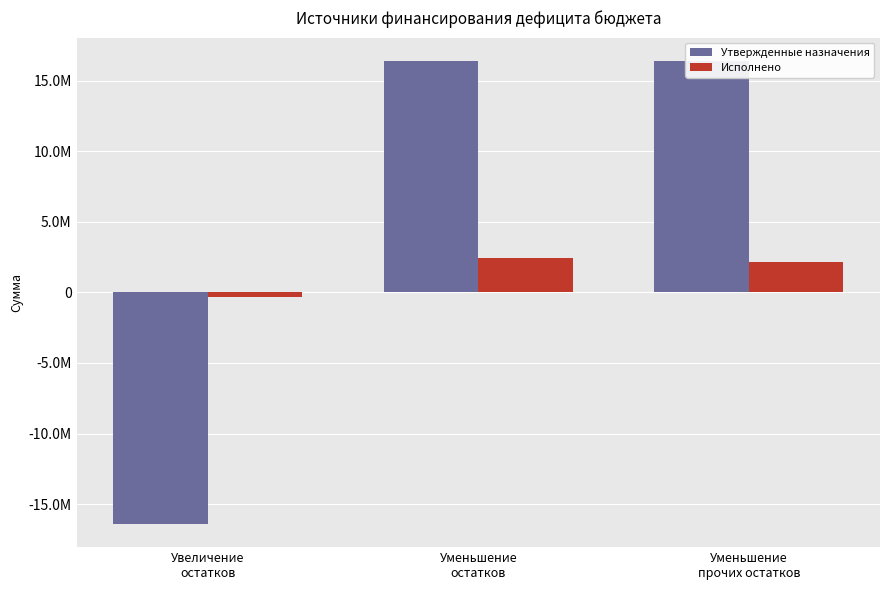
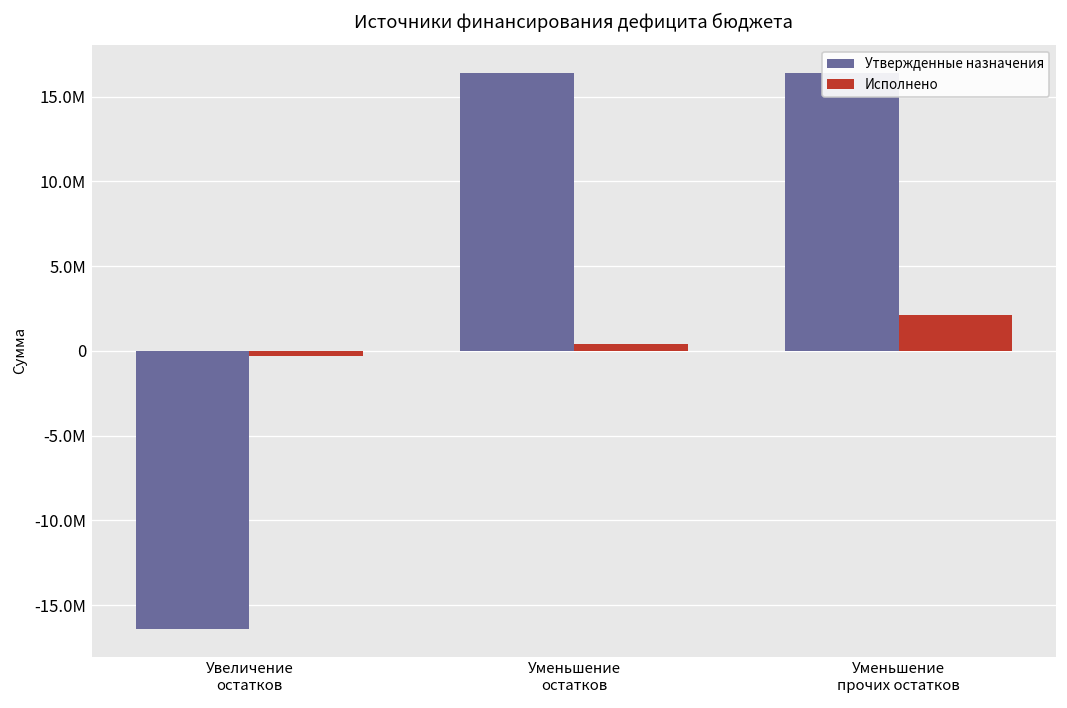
  {
    "Утвержденные назначения": {
      "Увеличение остатков": -16400000,
      "Уменьшение остатков": 16400000
    },
    "Исполнено": {
      "Увеличение остатков": -300000,
-     "Уменьшение остатков": 2500000,
+     "Уменьшение остатков": 400000,
      "Уменьшение прочих остатков": 2100000
    }
  }
